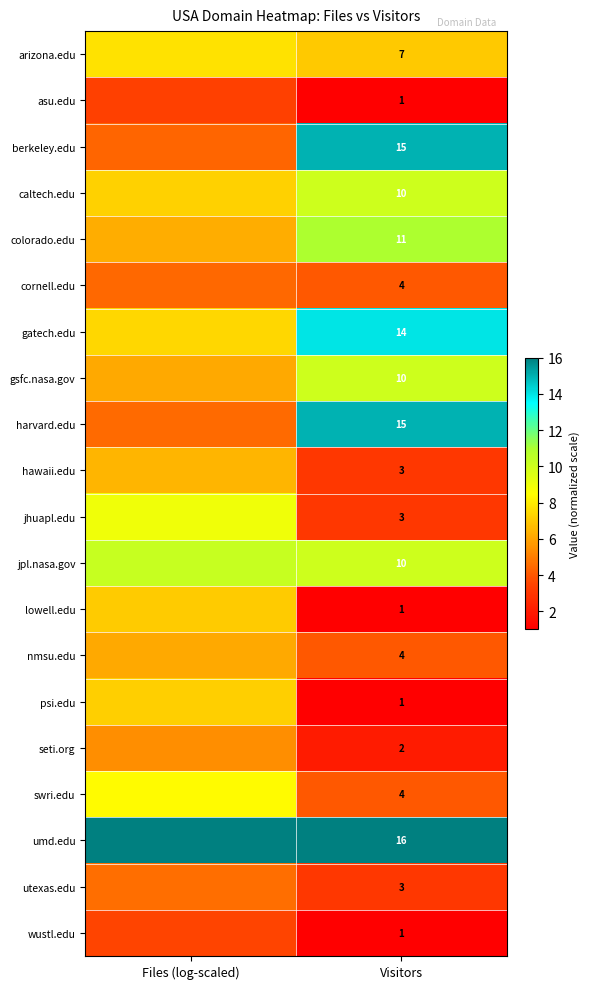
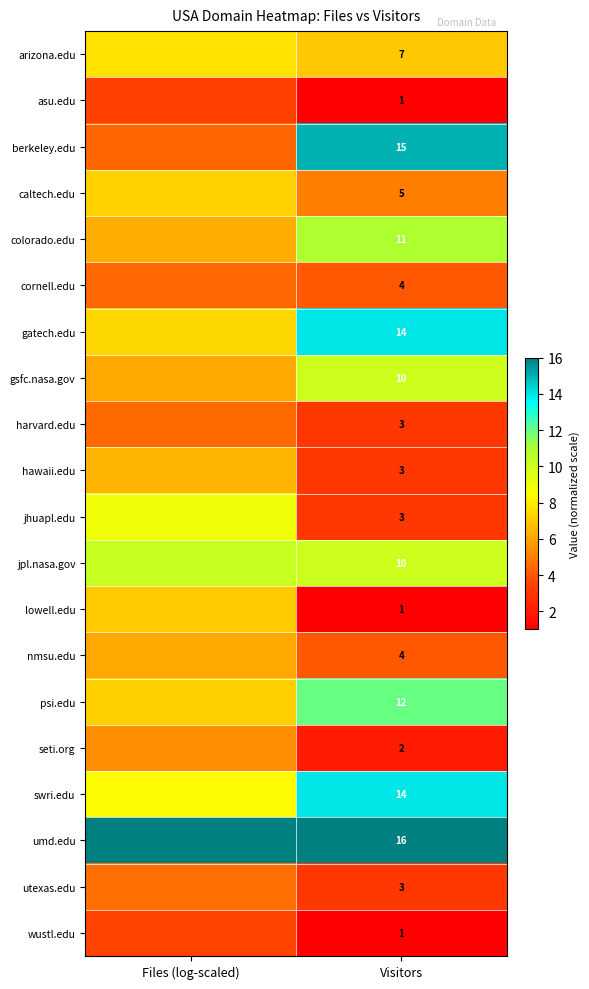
  {
    "arizona.edu": {
      "Visitors": 7
    },
    "asu.edu": {
      "Visitors": 1
    },
    "berkeley.edu": {
      "Visitors": 15
    },
    "caltech.edu": {
-     "Visitors": 10
+     "Visitors": 5
    },
    "colorado.edu": {
      "Visitors": 11
    },
    "cornell.edu": {
      "Visitors": 4
    },
    "gatech.edu": {
      "Visitors": 14
    },
    "gsfc.nasa.gov": {
      "Visitors": 10
    },
    "harvard.edu": {
-     "Visitors": 15
+     "Visitors": 3
    },
    "hawaii.edu": {
      "Visitors": 3
    },
    "jhuapl.edu": {
      "Visitors": 3
    },
    "jpl.nasa.gov": {
      "Visitors": 10
    },
    "lowell.edu": {
      "Visitors": 1
    },
    "nmsu.edu": {
      "Visitors": 4
    },
    "psi.edu": {
-     "Visitors": 1
+     "Visitors": 12
    },
    "seti.org": {
      "Visitors": 2
    },
    "swri.edu": {
-     "Visitors": 4
+     "Visitors": 14
    },
    "umd.edu": {
      "Visitors": 16
    },
    "utexas.edu": {
      "Visitors": 3
    },
    "wustl.edu": {
      "Visitors": 1
    }
  }
